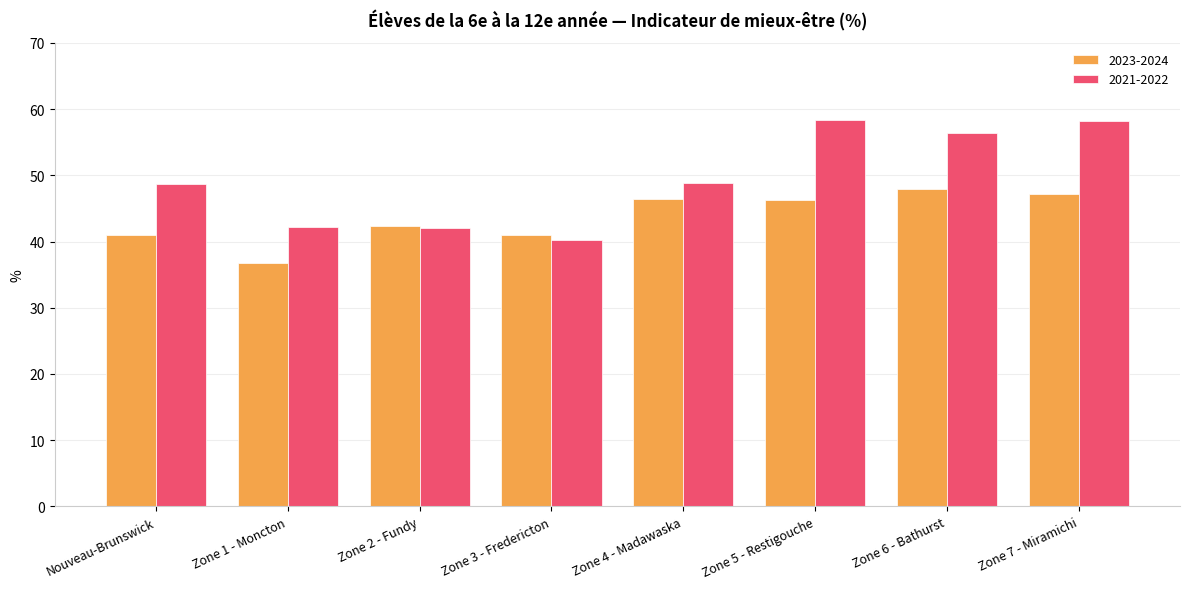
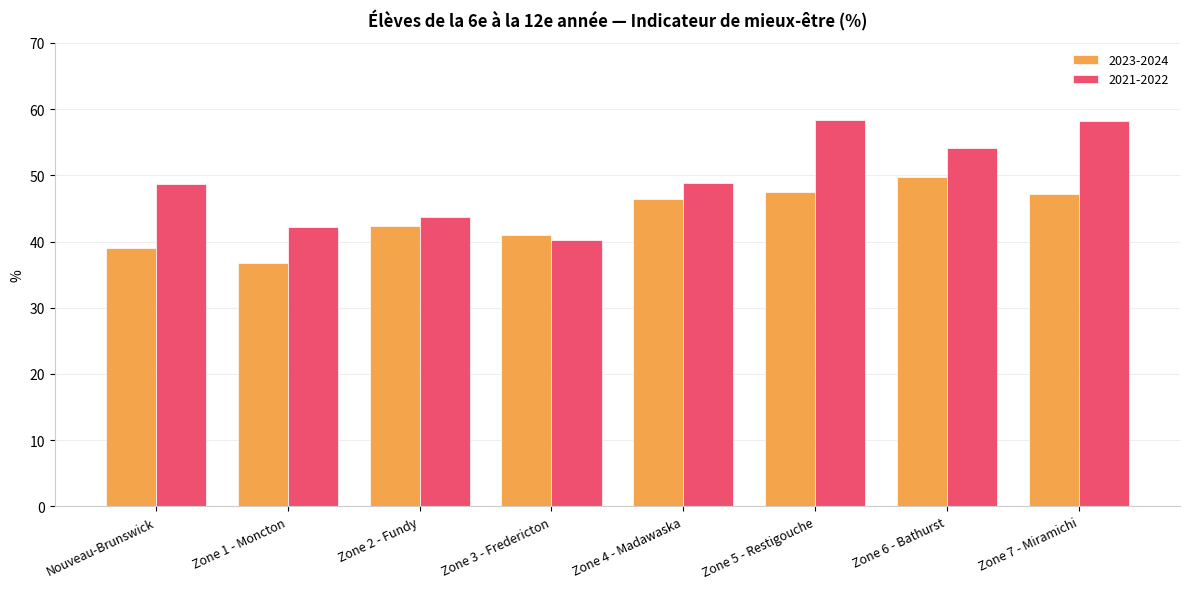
  {
    "2023-2024": {
-     "Nouveau-Brunswick": 41,
+     "Nouveau-Brunswick": 39,
      "Zone 1 - Moncton": 37,
      "Zone 2 - Fundy": 42,
      "Zone 3 - Fredericton": 41,
      "Zone 4 - Madawaska": 46,
-     "Zone 5 - Restigouche": 46,
-     "Zone 6 - Bathurst": 48,
+     "Zone 5 - Restigouche": 47,
+     "Zone 6 - Bathurst": 50,
      "Zone 7 - Miramichi": 47
    },
    "2021-2022": {
      "Nouveau-Brunswick": 49,
      "Zone 1 - Moncton": 42,
-     "Zone 2 - Fundy": 42,
+     "Zone 2 - Fundy": 44,
      "Zone 3 - Fredericton": 40,
      "Zone 4 - Madawaska": 49,
      "Zone 5 - Restigouche": 58,
-     "Zone 6 - Bathurst": 56,
+     "Zone 6 - Bathurst": 54,
      "Zone 7 - Miramichi": 58
    }
  }
